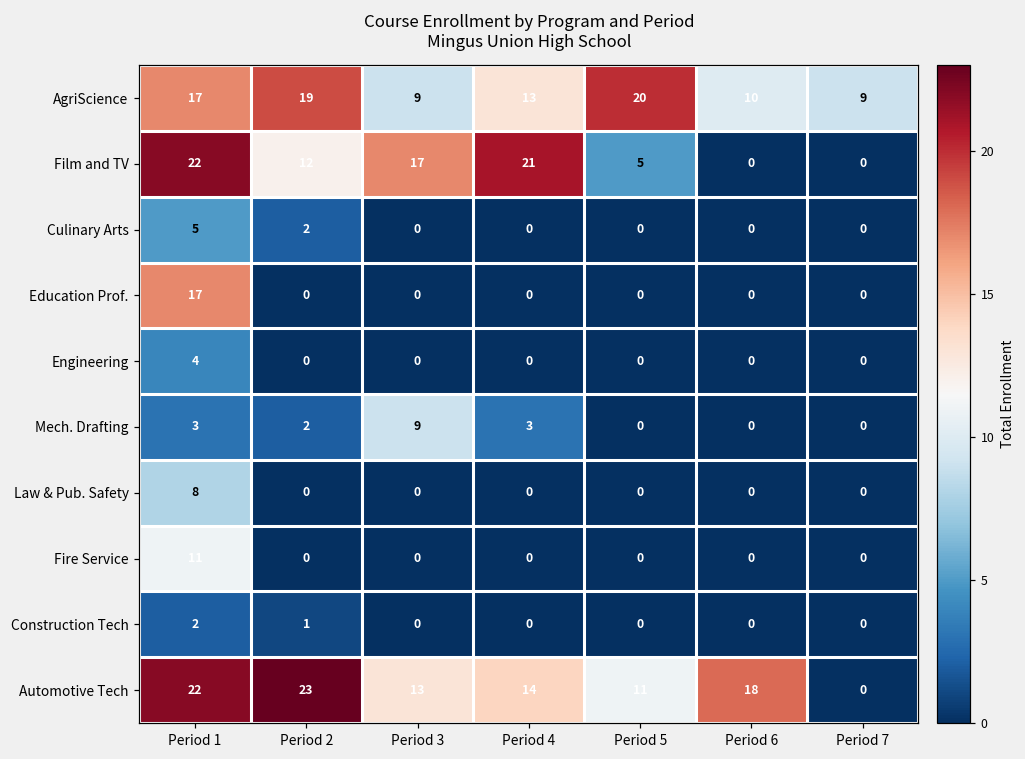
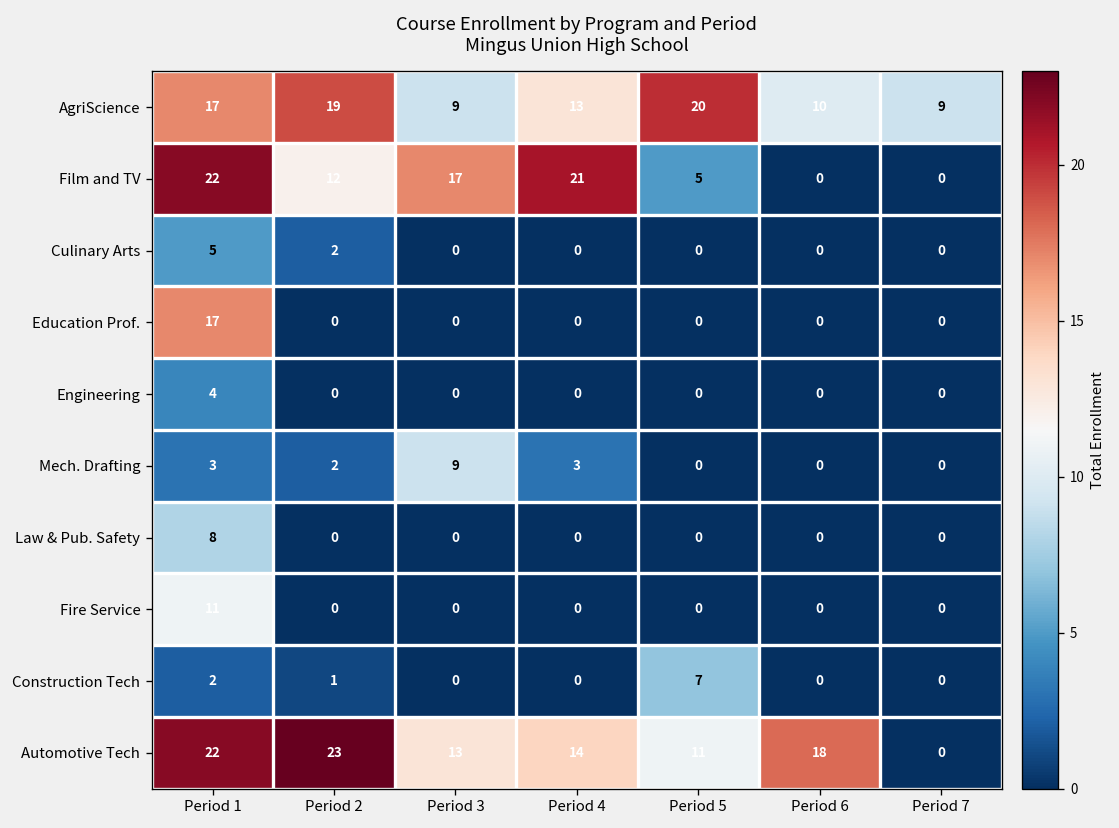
  {
    "AgriScience": {
      "Period 1": 17,
      "Period 2": 19,
      "Period 3": 9,
      "Period 5": 20,
      "Period 7": 9
    },
    "Film and TV": {
      "Period 1": 22,
      "Period 3": 17,
      "Period 4": 21,
      "Period 5": 5,
      "Period 6": 0,
      "Period 7": 0
    },
    "Culinary Arts": {
      "Period 1": 5,
      "Period 2": 2,
      "Period 3": 0,
      "Period 4": 0,
      "Period 5": 0,
      "Period 6": 0,
      "Period 7": 0
    },
    "Education Prof.": {
      "Period 1": 17,
      "Period 2": 0,
      "Period 3": 0,
      "Period 4": 0,
      "Period 5": 0,
      "Period 6": 0,
      "Period 7": 0
    },
    "Engineering": {
      "Period 1": 4,
      "Period 2": 0,
      "Period 3": 0,
      "Period 4": 0,
      "Period 5": 0,
      "Period 6": 0,
      "Period 7": 0
    },
    "Mech. Drafting": {
      "Period 1": 3,
      "Period 2": 2,
      "Period 3": 9,
      "Period 4": 3,
      "Period 5": 0,
      "Period 6": 0,
      "Period 7": 0
    },
    "Law & Pub. Safety": {
      "Period 1": 8,
      "Period 2": 0,
      "Period 3": 0,
      "Period 4": 0,
      "Period 5": 0,
      "Period 6": 0,
      "Period 7": 0
    },
    "Fire Service": {
      "Period 2": 0,
      "Period 3": 0,
      "Period 4": 0,
      "Period 5": 0,
      "Period 6": 0,
      "Period 7": 0
    },
    "Construction Tech": {
      "Period 1": 2,
      "Period 2": 1,
      "Period 3": 0,
      "Period 4": 0,
-     "Period 5": 0,
+     "Period 5": 7,
      "Period 6": 0,
      "Period 7": 0
    },
    "Automotive Tech": {
      "Period 1": 22,
      "Period 2": 23,
      "Period 4": 14,
      "Period 6": 18,
      "Period 7": 0
    }
  }
